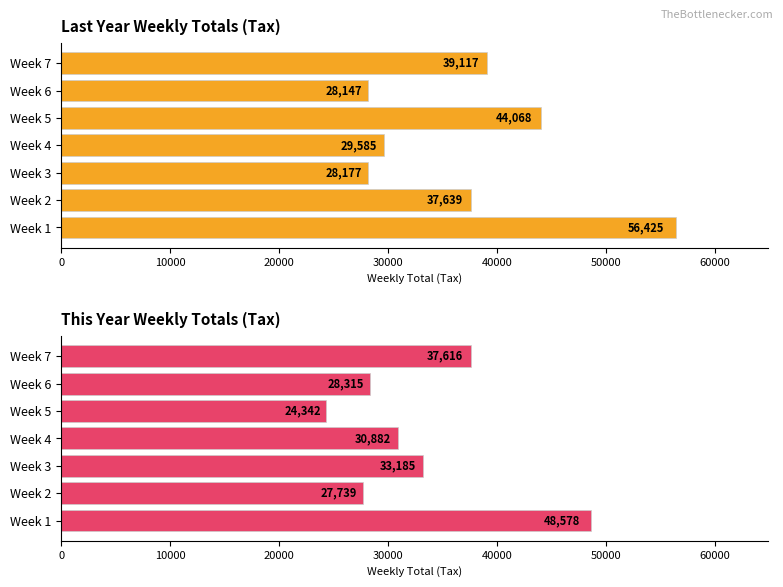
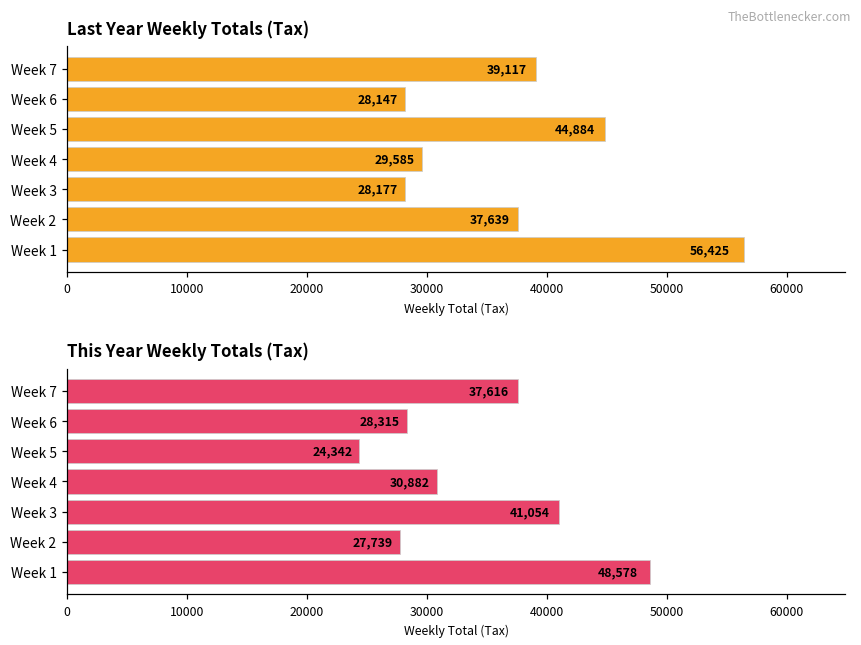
  {
    "Last Year Weekly Totals (Tax)": {
      "Week 7": "39,117",
      "Week 6": "28,147",
-     "Week 5": "44,068",
+     "Week 5": "44,884",
      "Week 4": "29,585",
      "Week 3": "28,177",
      "Week 2": "37,639",
      "Week 1": "56,425"
    },
    "This Year Weekly Totals (Tax)": {
      "Week 7": "37,616",
      "Week 6": "28,315",
      "Week 5": "24,342",
      "Week 4": "30,882",
-     "Week 3": "33,185",
+     "Week 3": "41,054",
      "Week 2": "27,739",
      "Week 1": "48,578"
    }
  }
